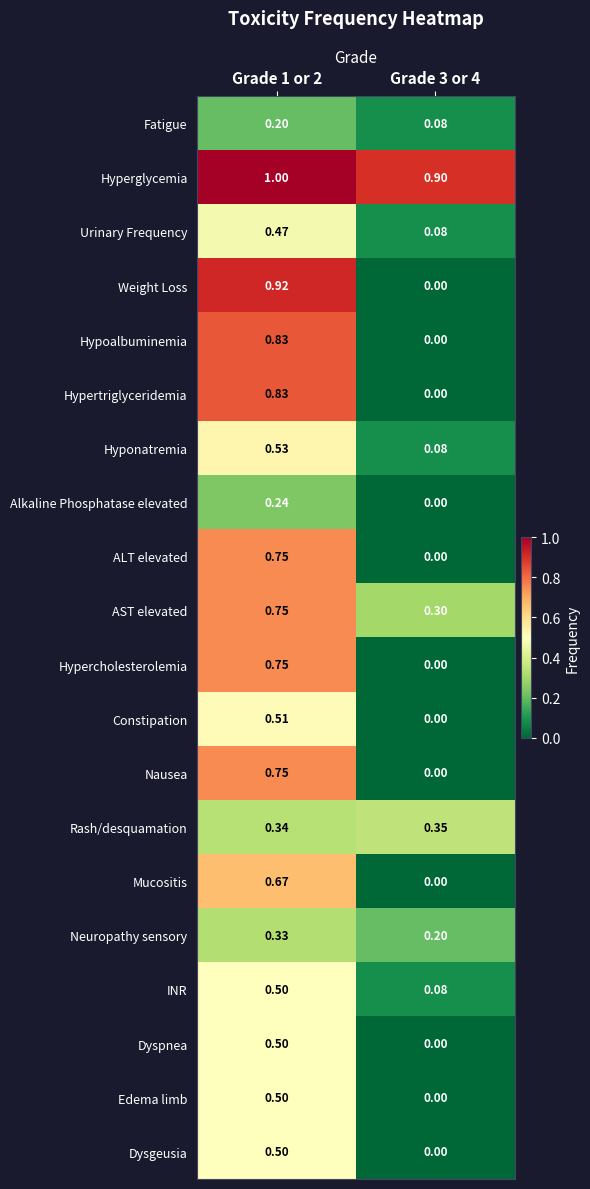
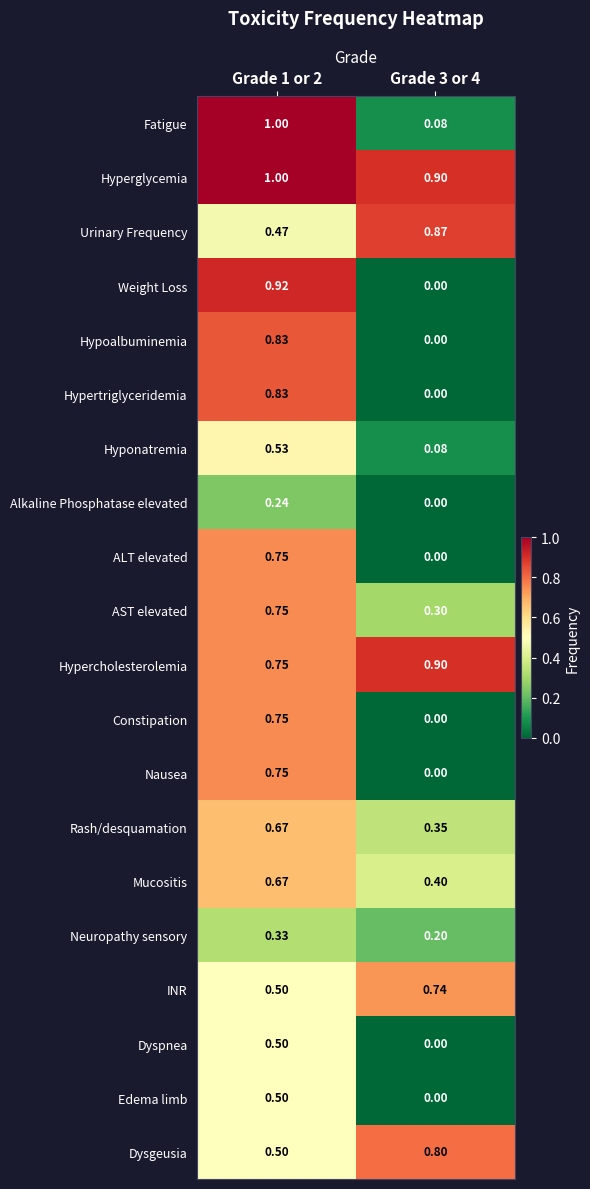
  {
    "Fatigue": {
-     "Grade 1 or 2": 0.20,
+     "Grade 1 or 2": 1.00,
      "Grade 3 or 4": 0.08
    },
    "Hyperglycemia": {
      "Grade 1 or 2": 1.00,
      "Grade 3 or 4": 0.90
    },
    "Urinary Frequency": {
      "Grade 1 or 2": 0.47,
-     "Grade 3 or 4": 0.08
+     "Grade 3 or 4": 0.87
    },
    "Weight Loss": {
      "Grade 1 or 2": 0.92,
      "Grade 3 or 4": 0.00
    },
    "Hypoalbuminemia": {
      "Grade 1 or 2": 0.83,
      "Grade 3 or 4": 0.00
    },
    "Hypertriglyceridemia": {
      "Grade 1 or 2": 0.83,
      "Grade 3 or 4": 0.00
    },
    "Hyponatremia": {
      "Grade 1 or 2": 0.53,
      "Grade 3 or 4": 0.08
    },
    "Alkaline Phosphatase elevated": {
      "Grade 1 or 2": 0.24,
      "Grade 3 or 4": 0.00
    },
    "ALT elevated": {
      "Grade 1 or 2": 0.75,
      "Grade 3 or 4": 0.00
    },
    "AST elevated": {
      "Grade 1 or 2": 0.75,
      "Grade 3 or 4": 0.30
    },
    "Hypercholesterolemia": {
      "Grade 1 or 2": 0.75,
-     "Grade 3 or 4": 0.00
+     "Grade 3 or 4": 0.90
    },
    "Constipation": {
-     "Grade 1 or 2": 0.51,
+     "Grade 1 or 2": 0.75,
      "Grade 3 or 4": 0.00
    },
    "Nausea": {
      "Grade 1 or 2": 0.75,
      "Grade 3 or 4": 0.00
    },
    "Rash/desquamation": {
-     "Grade 1 or 2": 0.34,
+     "Grade 1 or 2": 0.67,
      "Grade 3 or 4": 0.35
    },
    "Mucositis": {
      "Grade 1 or 2": 0.67,
-     "Grade 3 or 4": 0.00
+     "Grade 3 or 4": 0.40
    },
    "Neuropathy sensory": {
      "Grade 1 or 2": 0.33,
      "Grade 3 or 4": 0.20
    },
    "INR": {
      "Grade 1 or 2": 0.50,
-     "Grade 3 or 4": 0.08
+     "Grade 3 or 4": 0.74
    },
    "Dyspnea": {
      "Grade 1 or 2": 0.50,
      "Grade 3 or 4": 0.00
    },
    "Edema limb": {
      "Grade 1 or 2": 0.50,
      "Grade 3 or 4": 0.00
    },
    "Dysgeusia": {
      "Grade 1 or 2": 0.50,
-     "Grade 3 or 4": 0.00
+     "Grade 3 or 4": 0.80
    }
  }
